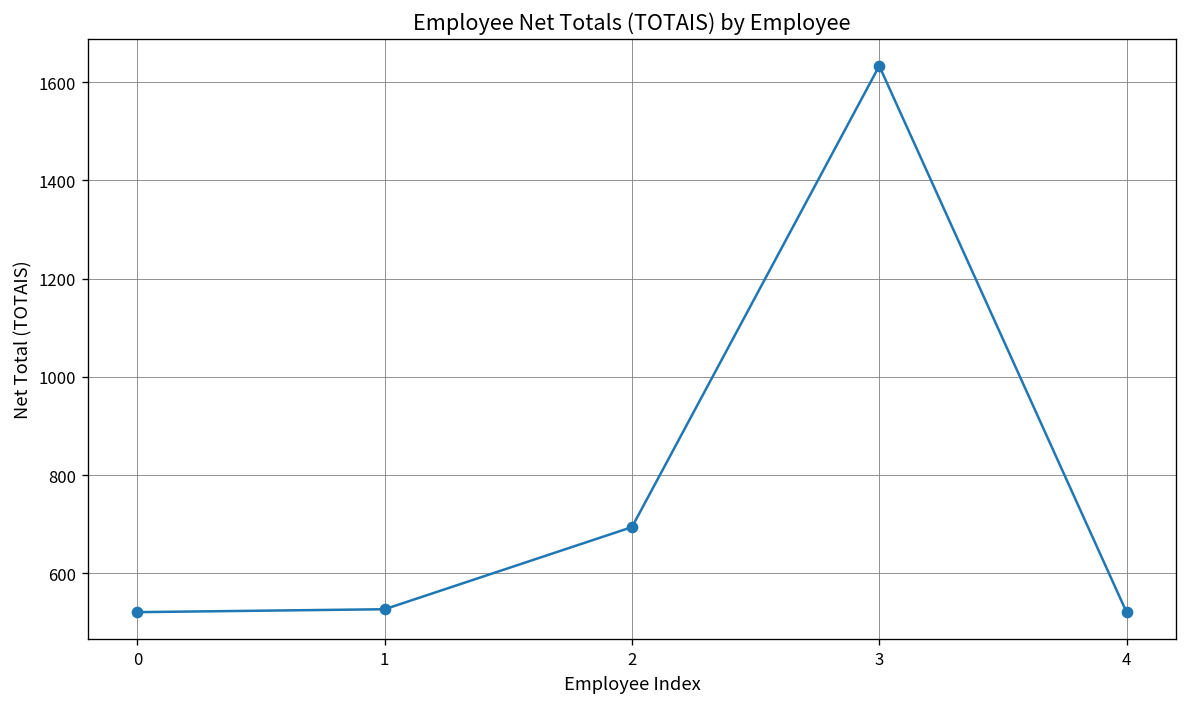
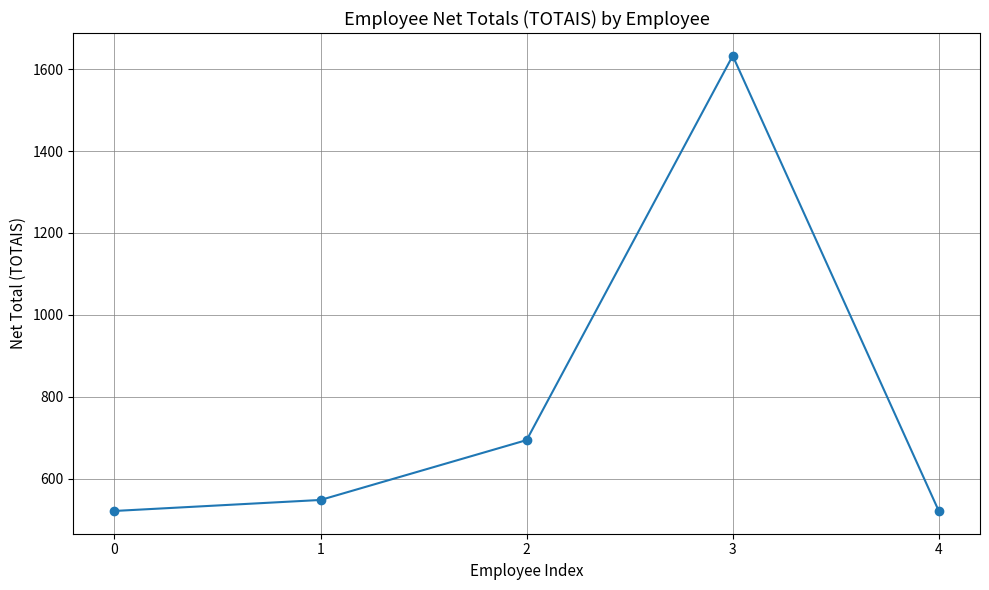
  {
    "0": 520,
-   "1": 530,
+   "1": 550,
    "2": 690,
    "3": 1630,
    "4": 520
  }
